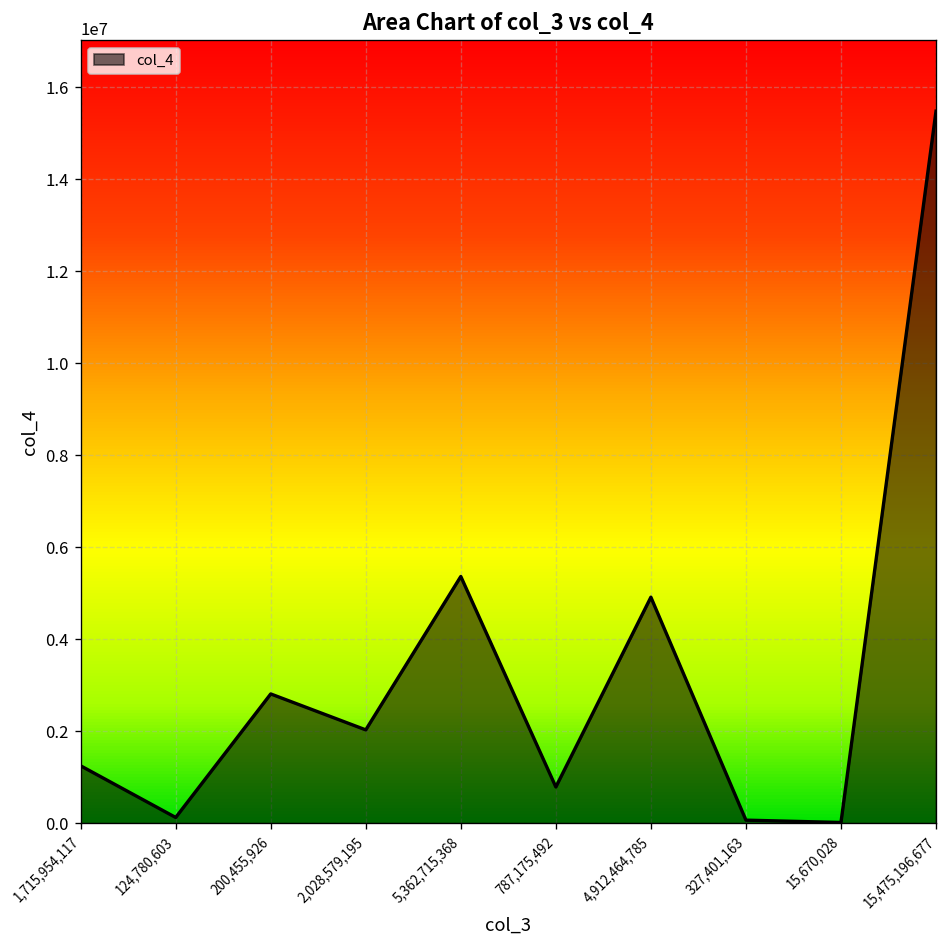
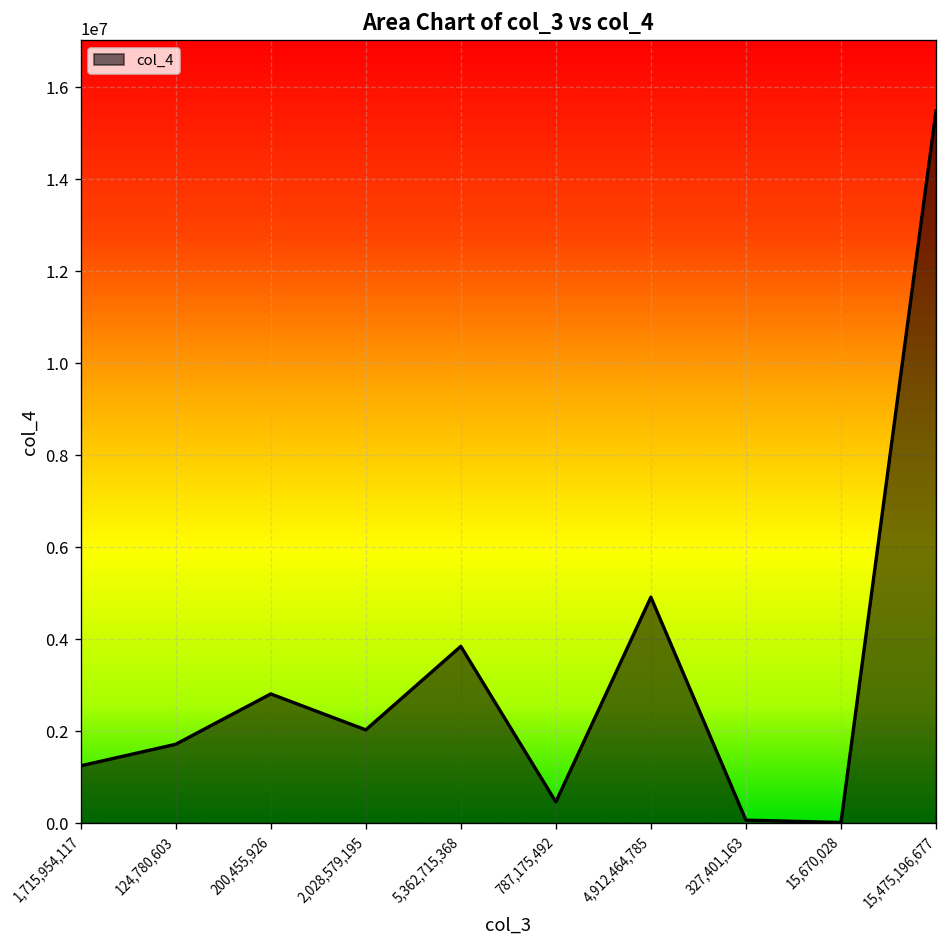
  {
    "1,715,954,117": 1200000,
-   "124,780,603": 100000,
+   "124,780,603": 1700000,
    "200,455,926": 2800000,
    "2,028,579,195": 2000000,
-   "5,362,715,368": 5400000,
-   "787,175,492": 800000,
+   "5,362,715,368": 3800000,
+   "787,175,492": 500000,
    "4,912,464,785": 4900000,
    "327,401,163": 100000,
    "15,670,028": 0,
    "15,475,196,677": 15500000
  }
